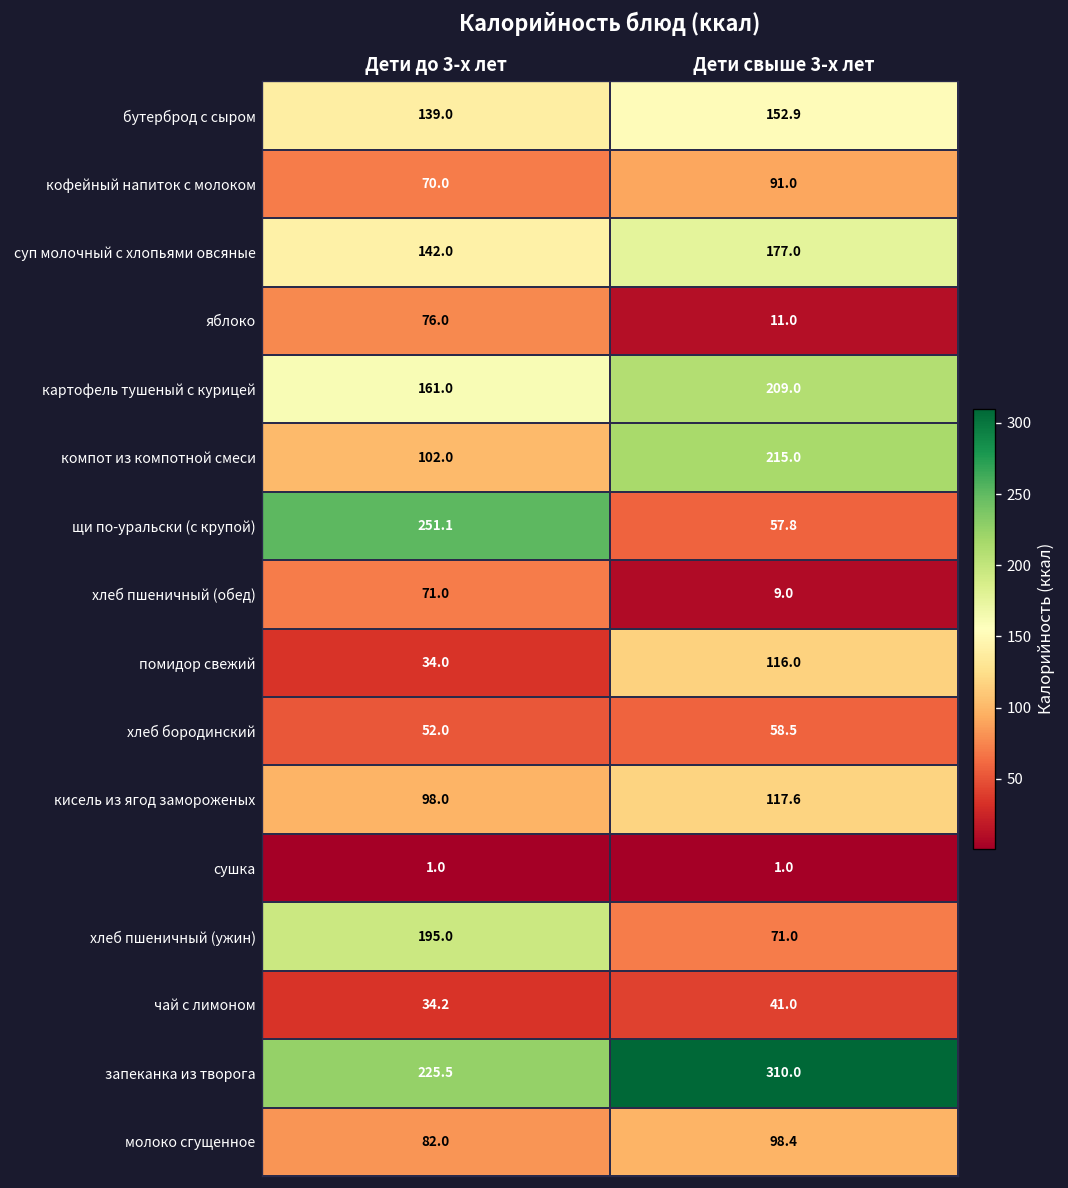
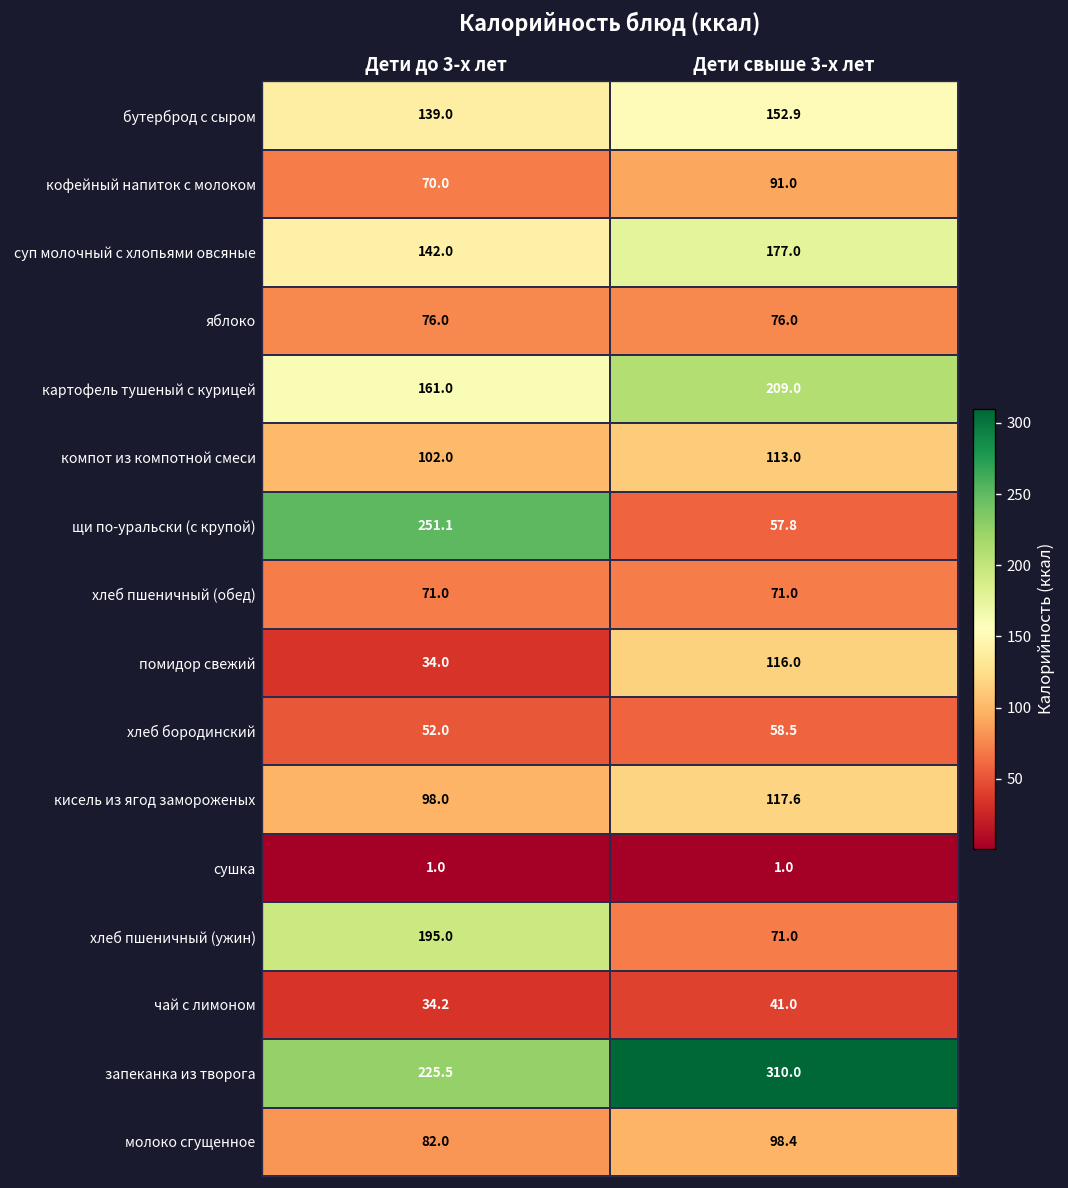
  {
    "бутерброд с сыром": {
      "Дети до 3-х лет": 139.0,
      "Дети свыше 3-х лет": 152.9
    },
    "кофейный напиток с молоком": {
      "Дети до 3-х лет": 70.0,
      "Дети свыше 3-х лет": 91.0
    },
    "суп молочный с хлопьями овсяные": {
      "Дети до 3-х лет": 142.0,
      "Дети свыше 3-х лет": 177.0
    },
    "яблоко": {
      "Дети до 3-х лет": 76.0,
-     "Дети свыше 3-х лет": 11.0
+     "Дети свыше 3-х лет": 76.0
    },
    "картофель тушеный с курицей": {
      "Дети до 3-х лет": 161.0,
      "Дети свыше 3-х лет": 209.0
    },
    "компот из компотной смеси": {
      "Дети до 3-х лет": 102.0,
-     "Дети свыше 3-х лет": 215.0
+     "Дети свыше 3-х лет": 113.0
    },
    "щи по-уральски (с крупой)": {
      "Дети до 3-х лет": 251.1,
      "Дети свыше 3-х лет": 57.8
    },
    "хлеб пшеничный (обед)": {
      "Дети до 3-х лет": 71.0,
-     "Дети свыше 3-х лет": 9.0
+     "Дети свыше 3-х лет": 71.0
    },
    "помидор свежий": {
      "Дети до 3-х лет": 34.0,
      "Дети свыше 3-х лет": 116.0
    },
    "хлеб бородинский": {
      "Дети до 3-х лет": 52.0,
      "Дети свыше 3-х лет": 58.5
    },
    "кисель из ягод замороженых": {
      "Дети до 3-х лет": 98.0,
      "Дети свыше 3-х лет": 117.6
    },
    "сушка": {
      "Дети до 3-х лет": 1.0,
      "Дети свыше 3-х лет": 1.0
    },
    "хлеб пшеничный (ужин)": {
      "Дети до 3-х лет": 195.0,
      "Дети свыше 3-х лет": 71.0
    },
    "чай с лимоном": {
      "Дети до 3-х лет": 34.2,
      "Дети свыше 3-х лет": 41.0
    },
    "запеканка из творога": {
      "Дети до 3-х лет": 225.5,
      "Дети свыше 3-х лет": 310.0
    },
    "молоко сгущенное": {
      "Дети до 3-х лет": 82.0,
      "Дети свыше 3-х лет": 98.4
    }
  }
